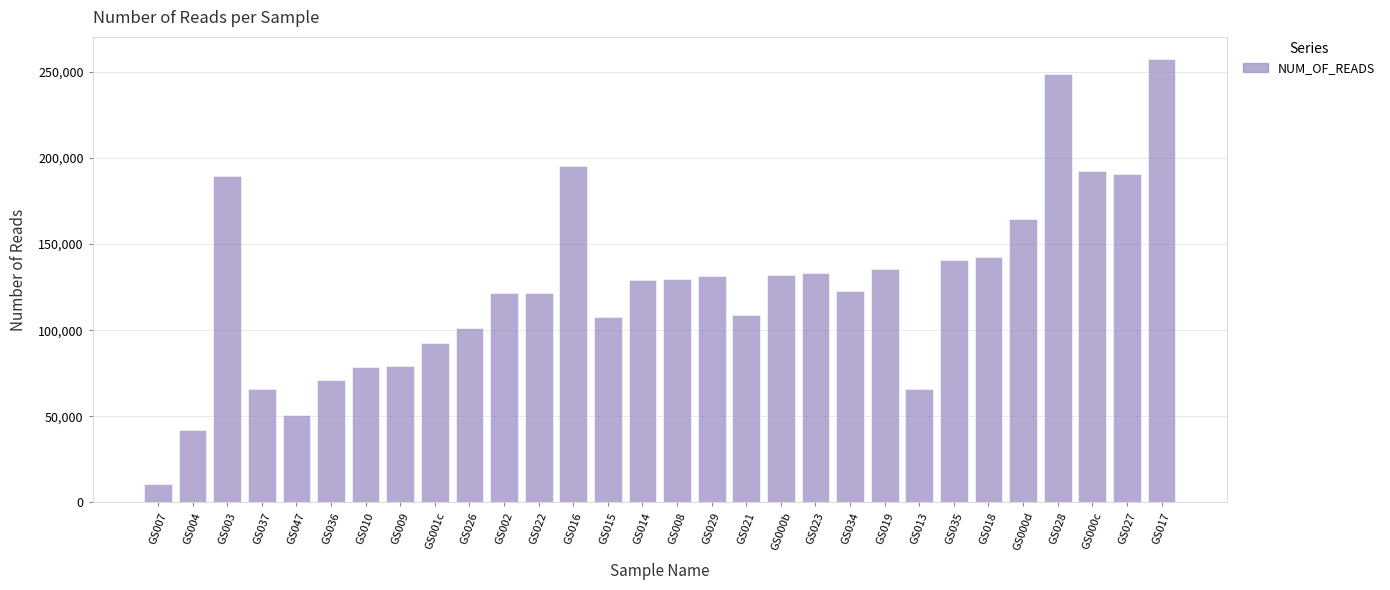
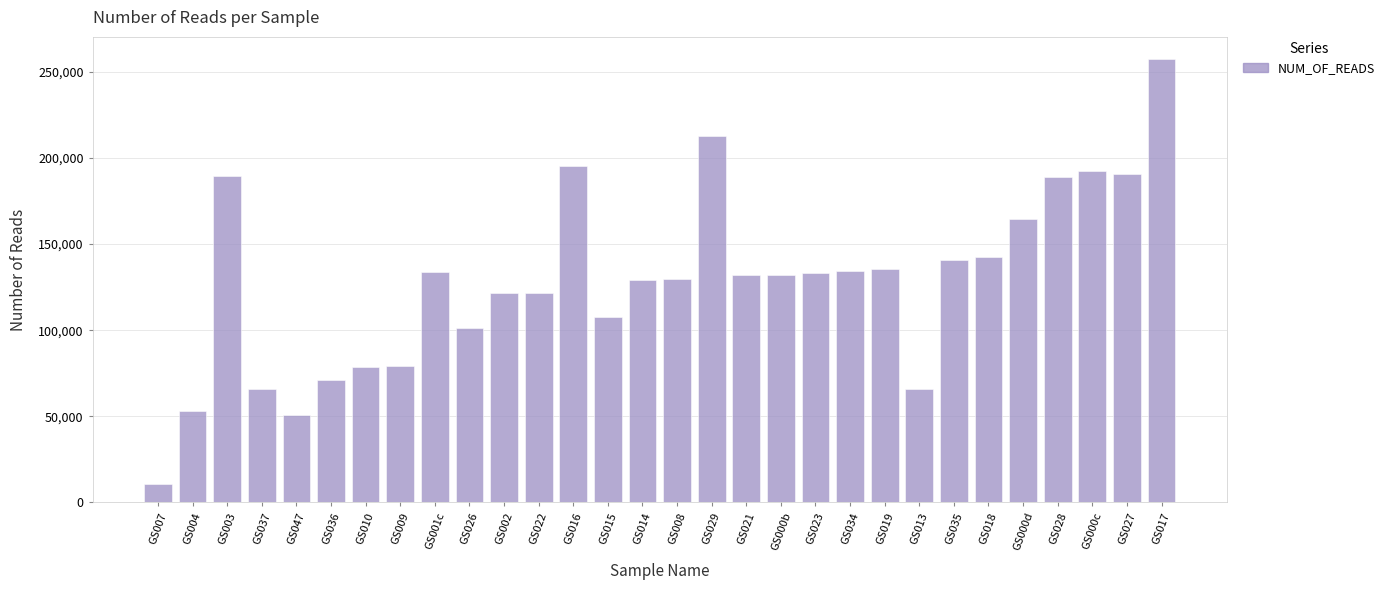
  {
    "GS007": "11,000",
-   "GS004": "42,000",
+   "GS004": "53,000",
    "GS003": "190,000",
    "GS037": "66,000",
    "GS047": "51,000",
    "GS036": "71,000",
    "GS010": "78,000",
    "GS009": "79,000",
-   "GS001c": "92,000",
+   "GS001c": "134,000",
    "GS026": "101,000",
    "GS002": "122,000",
    "GS022": "122,000",
    "GS016": "196,000",
    "GS015": "108,000",
    "GS014": "129,000",
    "GS008": "130,000",
-   "GS029": "132,000",
-   "GS021": "109,000",
+   "GS029": "213,000",
+   "GS021": "132,000",
    "GS000b": "132,000",
    "GS023": "133,000",
-   "GS034": "123,000",
+   "GS034": "134,000",
    "GS019": "135,000",
    "GS013": "66,000",
    "GS035": "141,000",
    "GS018": "143,000",
    "GS000d": "165,000",
-   "GS028": "249,000",
+   "GS028": "189,000",
    "GS000c": "193,000",
    "GS027": "191,000",
    "GS017": "258,000"
  }
